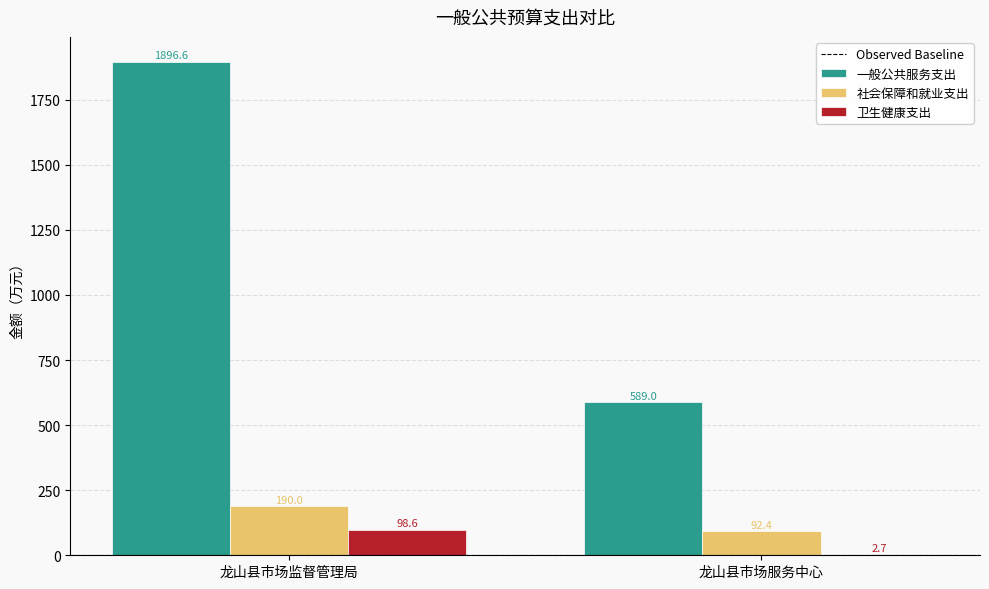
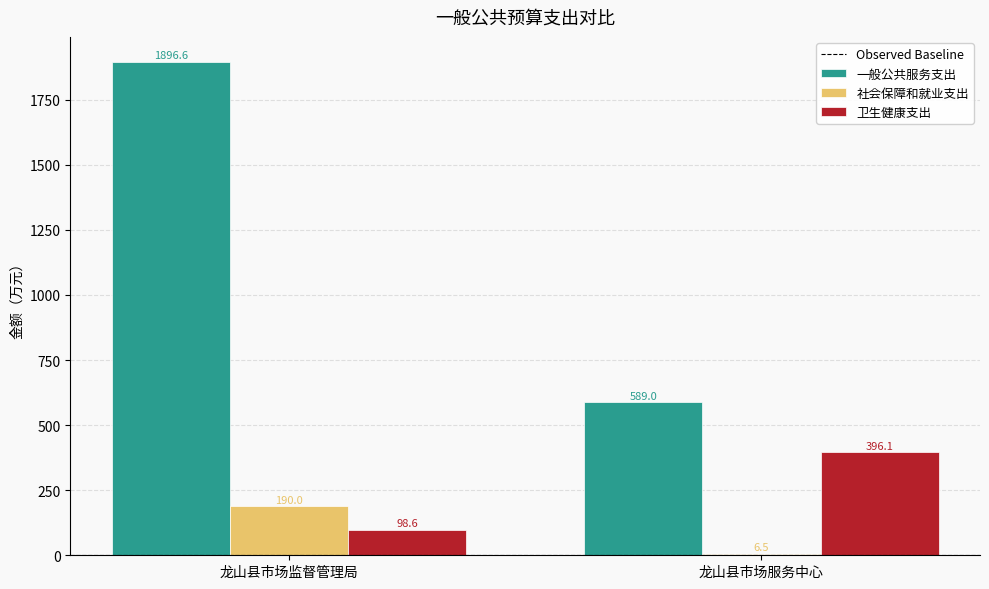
  {
    "一般公共服务支出": {
      "龙山县市场监督管理局": 1896.6,
      "龙山县市场服务中心": 589.0
    },
    "社会保障和就业支出": {
      "龙山县市场监督管理局": 190.0,
-     "龙山县市场服务中心": 92.4
+     "龙山县市场服务中心": 6.5
    },
    "卫生健康支出": {
      "龙山县市场监督管理局": 98.6,
-     "龙山县市场服务中心": 2.7
+     "龙山县市场服务中心": 396.1
    }
  }
